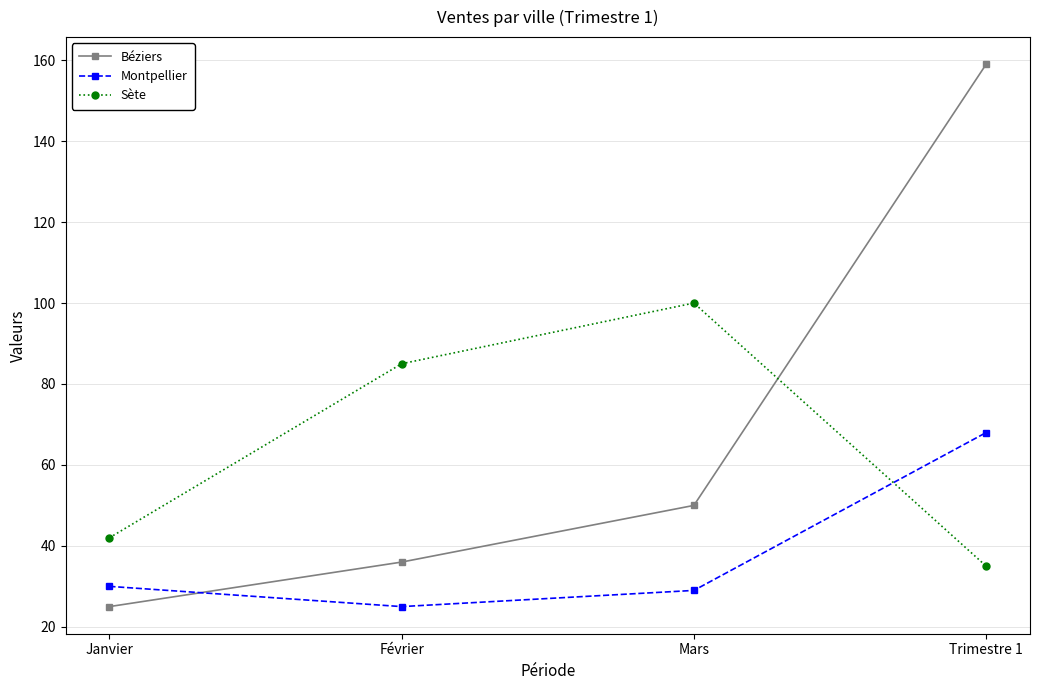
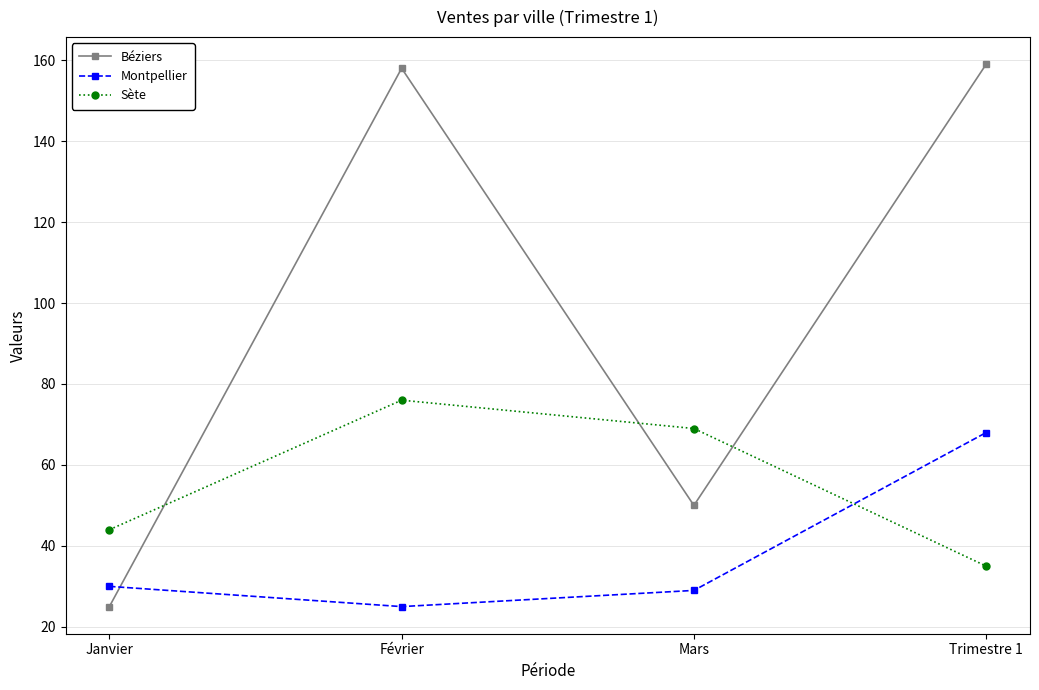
  {
    "Béziers": {
      "Janvier": 25,
-     "Février": 36,
+     "Février": 158,
      "Mars": 50,
      "Trimestre 1": 159
    },
    "Montpellier": {
      "Janvier": 30,
      "Février": 25,
      "Mars": 29,
      "Trimestre 1": 68
    },
    "Sète": {
-     "Janvier": 42,
-     "Février": 85,
-     "Mars": 100,
+     "Janvier": 44,
+     "Février": 76,
+     "Mars": 69,
      "Trimestre 1": 35
    }
  }
